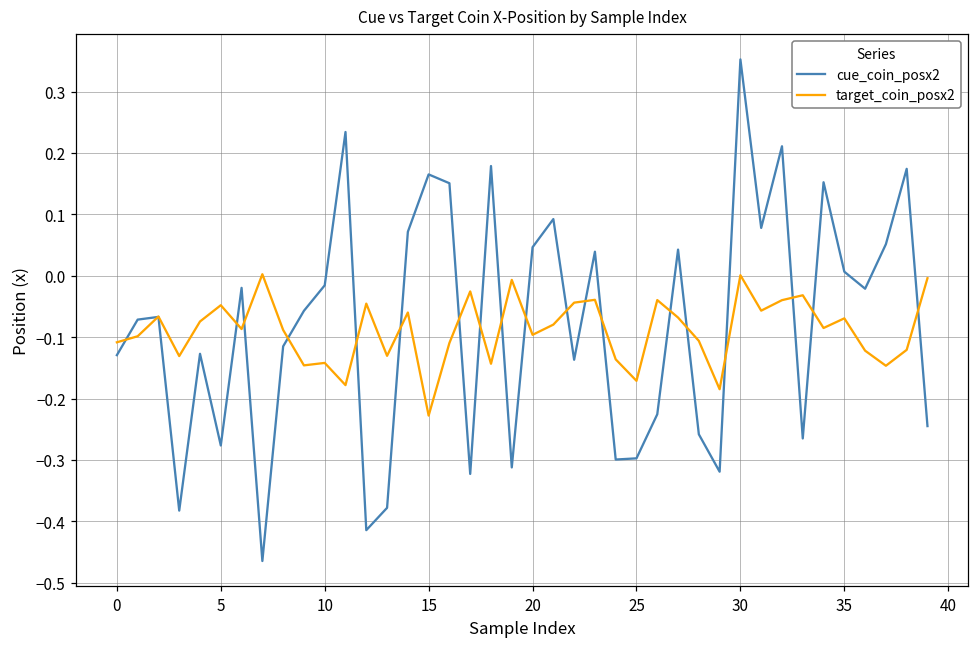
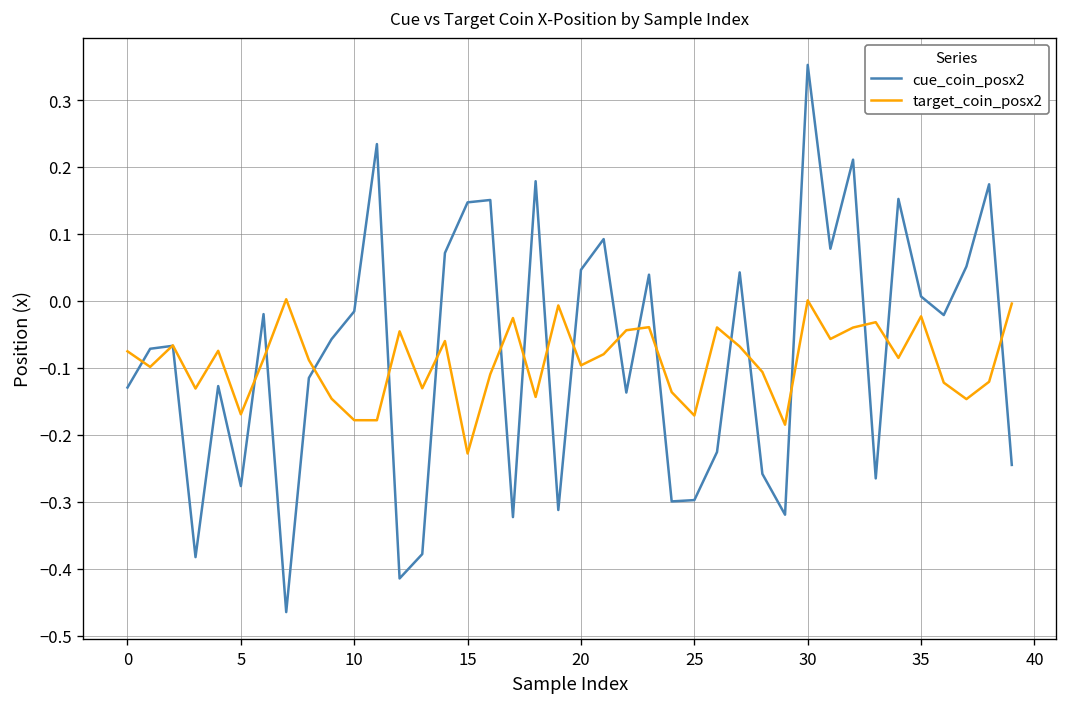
  {
    "cue_coin_posx2": {
      "0": -0.13,
      "5": -0.28,
      "10": -0.02,
-     "15": 0.17,
+     "15": 0.15,
      "20": 0.05,
      "25": -0.30,
      "30": 0.35,
      "35": 0.01
    },
    "target_coin_posx2": {
-     "0": -0.11,
-     "5": -0.05,
-     "10": -0.14,
+     "0": -0.08,
+     "5": -0.17,
+     "10": -0.18,
      "15": -0.23,
      "20": -0.10,
      "25": -0.17,
      "30": 0.00,
-     "35": -0.07
+     "35": -0.02
    }
  }
